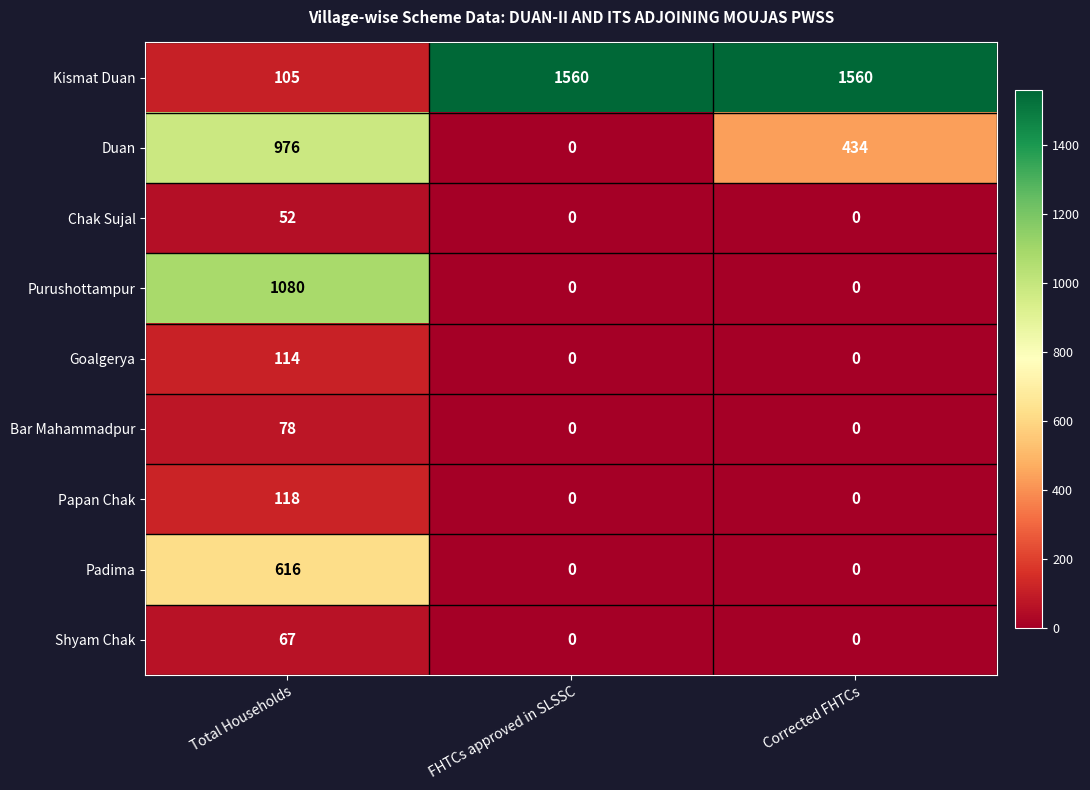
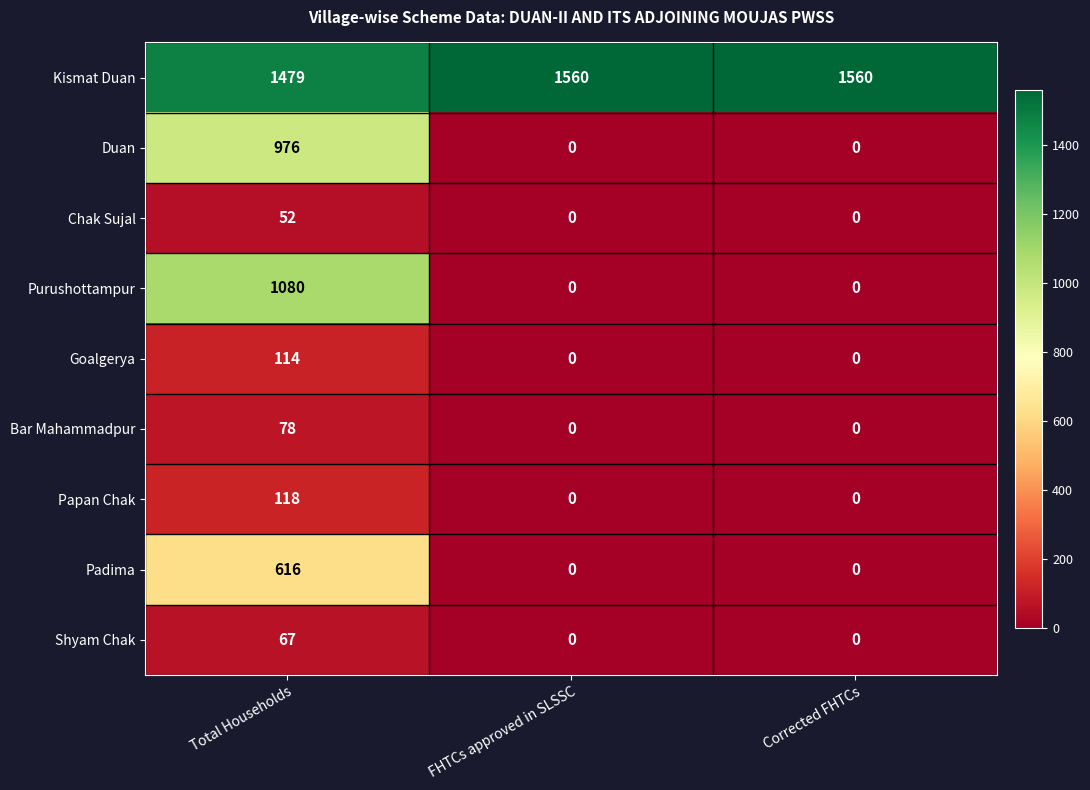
  {
    "Kismat Duan": {
-     "Total Households": 105,
+     "Total Households": 1479,
      "FHTCs approved in SLSSC": 1560,
      "Corrected FHTCs": 1560
    },
    "Duan": {
      "Total Households": 976,
      "FHTCs approved in SLSSC": 0,
-     "Corrected FHTCs": 434
+     "Corrected FHTCs": 0
    },
    "Chak Sujal": {
      "Total Households": 52,
      "FHTCs approved in SLSSC": 0,
      "Corrected FHTCs": 0
    },
    "Purushottampur": {
      "Total Households": 1080,
      "FHTCs approved in SLSSC": 0,
      "Corrected FHTCs": 0
    },
    "Goalgerya": {
      "Total Households": 114,
      "FHTCs approved in SLSSC": 0,
      "Corrected FHTCs": 0
    },
    "Bar Mahammadpur": {
      "Total Households": 78,
      "FHTCs approved in SLSSC": 0,
      "Corrected FHTCs": 0
    },
    "Papan Chak": {
      "Total Households": 118,
      "FHTCs approved in SLSSC": 0,
      "Corrected FHTCs": 0
    },
    "Padima": {
      "Total Households": 616,
      "FHTCs approved in SLSSC": 0,
      "Corrected FHTCs": 0
    },
    "Shyam Chak": {
      "Total Households": 67,
      "FHTCs approved in SLSSC": 0,
      "Corrected FHTCs": 0
    }
  }
